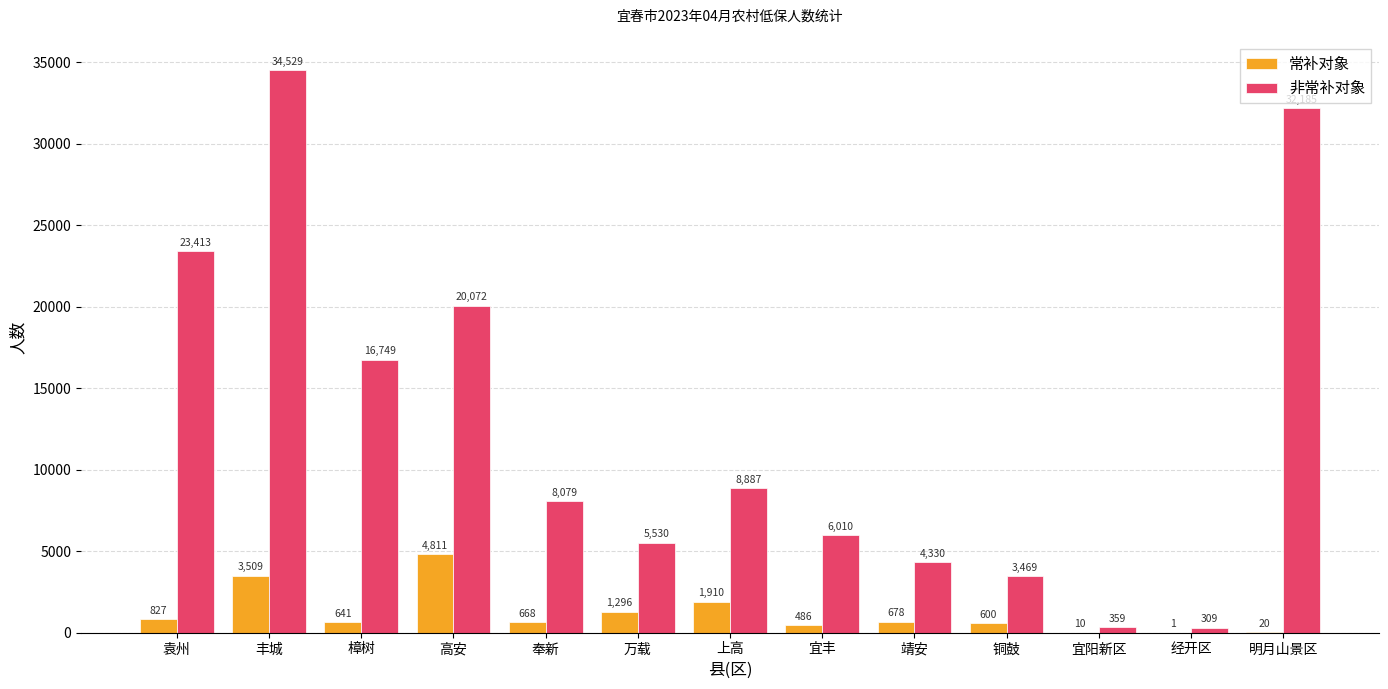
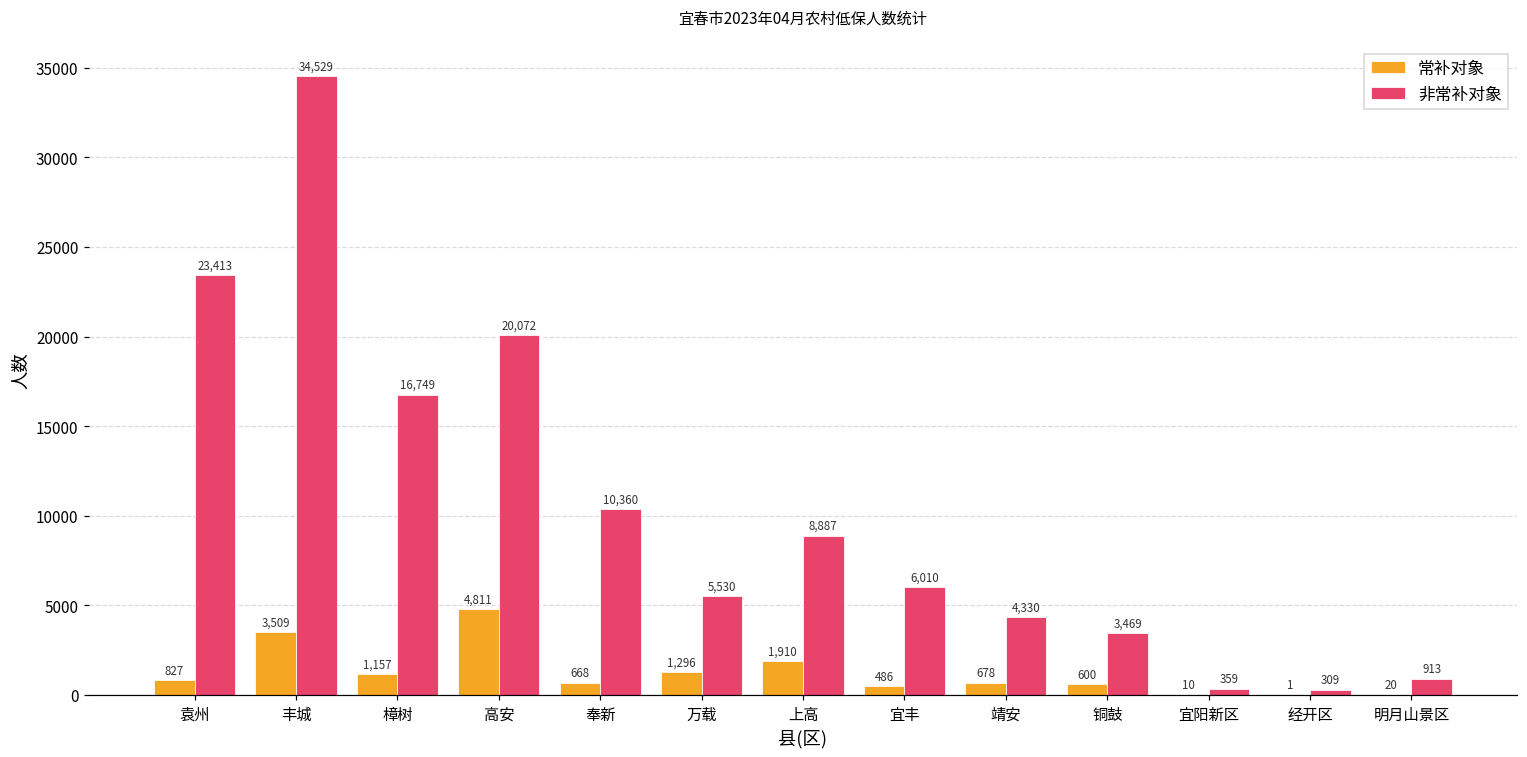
  {
    "常补对象": {
      "袁州": "827",
      "丰城": "3,509",
-     "樟树": "641",
+     "樟树": "1,157",
      "高安": "4,811",
      "奉新": "668",
      "万载": "1,296",
      "上高": "1,910",
      "宜丰": "486",
      "靖安": "678",
      "铜鼓": "600",
      "宜阳新区": "10",
      "经开区": "1",
      "明月山景区": "20"
    },
    "非常补对象": {
      "袁州": "23,413",
      "丰城": "34,529",
      "樟树": "16,749",
      "高安": "20,072",
-     "奉新": "8,079",
+     "奉新": "10,360",
      "万载": "5,530",
      "上高": "8,887",
      "宜丰": "6,010",
      "靖安": "4,330",
      "铜鼓": "3,469",
      "宜阳新区": "359",
      "经开区": "309",
-     "明月山景区": "32200"
+     "明月山景区": "900"
    }
  }
